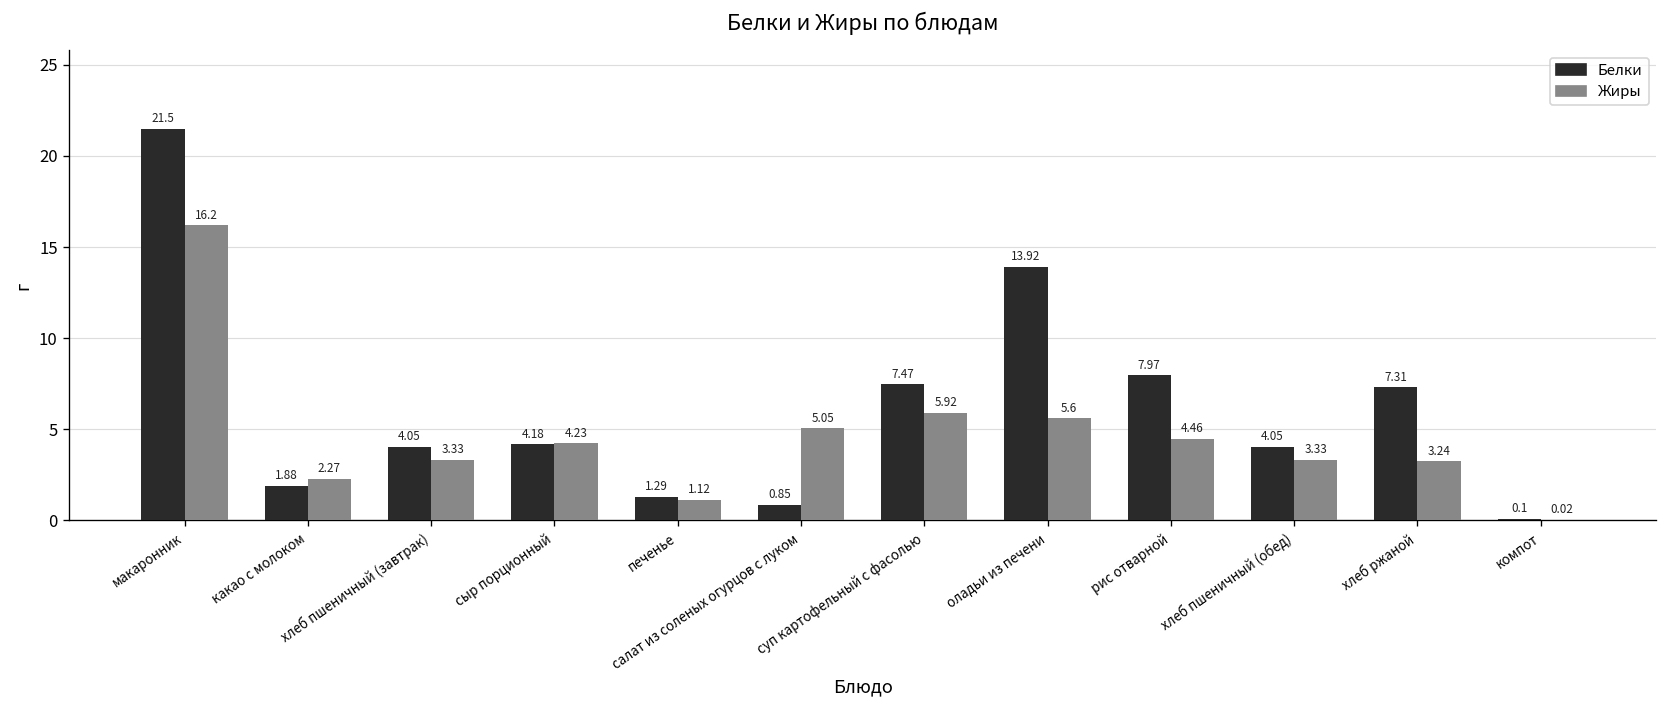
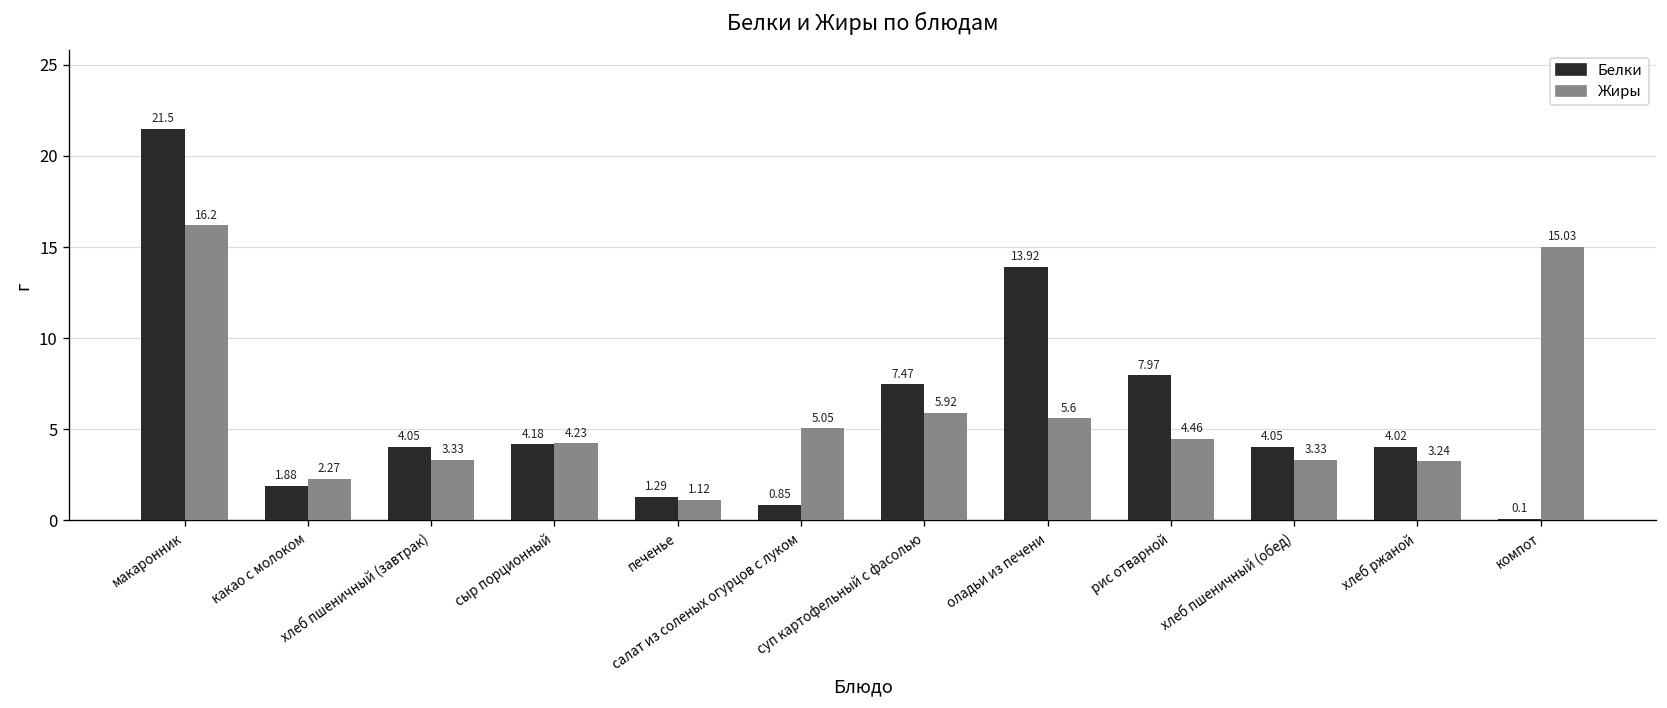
  {
    "Белки": {
      "макаронник": 21.5,
      "какао с молоком": 1.88,
      "хлеб пшеничный (завтрак)": 4.05,
      "сыр порционный": 4.18,
      "печенье": 1.29,
      "салат из соленых огурцов с луком": 0.85,
      "суп картофельный с фасолью": 7.47,
      "оладьи из печени": 13.92,
      "рис отварной": 7.97,
      "хлеб пшеничный (обед)": 4.05,
-     "хлеб ржаной": 7.31,
+     "хлеб ржаной": 4.02,
      "компот": 0.1
    },
    "Жиры": {
      "макаронник": 16.2,
      "какао с молоком": 2.27,
      "хлеб пшеничный (завтрак)": 3.33,
      "сыр порционный": 4.23,
      "печенье": 1.12,
      "салат из соленых огурцов с луком": 5.05,
      "суп картофельный с фасолью": 5.92,
      "оладьи из печени": 5.6,
      "рис отварной": 4.46,
      "хлеб пшеничный (обед)": 3.33,
      "хлеб ржаной": 3.24,
-     "компот": 0.02
+     "компот": 15.03
    }
  }
